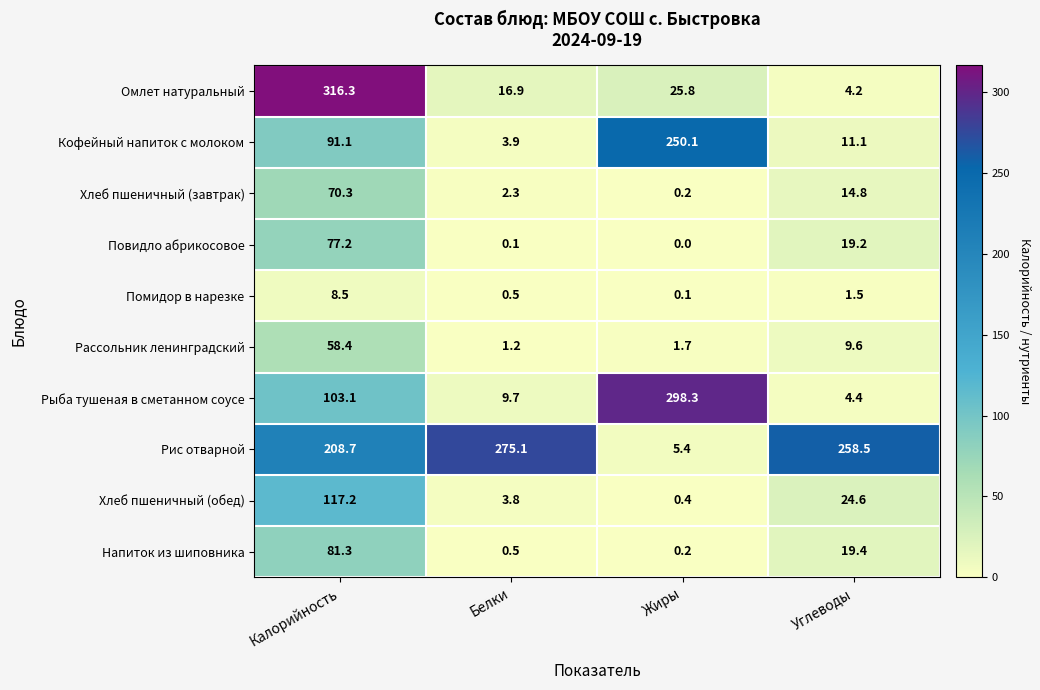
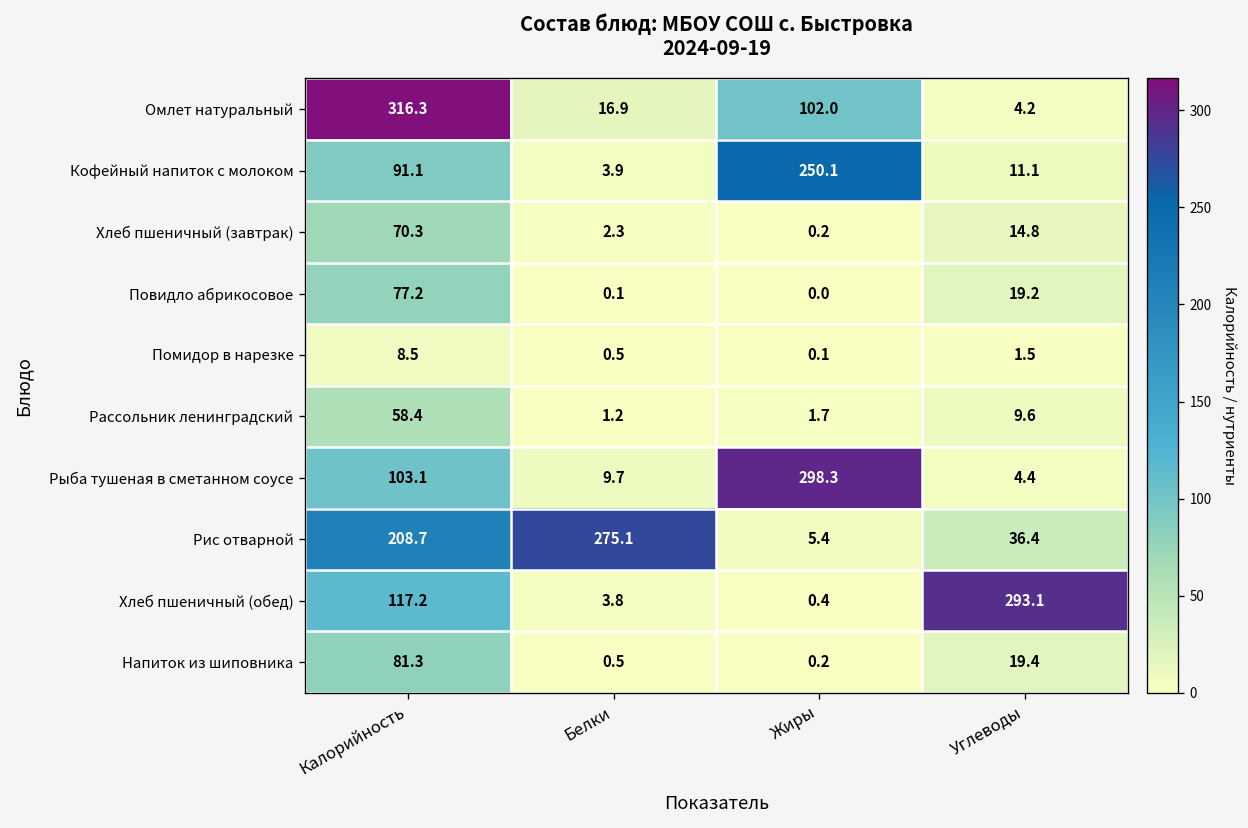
  {
    "Омлет натуральный": {
      "Калорийность": 316.3,
      "Белки": 16.9,
-     "Жиры": 25.8,
+     "Жиры": 102.0,
      "Углеводы": 4.2
    },
    "Кофейный напиток с молоком": {
      "Калорийность": 91.1,
      "Белки": 3.9,
      "Жиры": 250.1,
      "Углеводы": 11.1
    },
    "Хлеб пшеничный (завтрак)": {
      "Калорийность": 70.3,
      "Белки": 2.3,
      "Жиры": 0.2,
      "Углеводы": 14.8
    },
    "Повидло абрикосовое": {
      "Калорийность": 77.2,
      "Белки": 0.1,
      "Жиры": 0.0,
      "Углеводы": 19.2
    },
    "Помидор в нарезке": {
      "Калорийность": 8.5,
      "Белки": 0.5,
      "Жиры": 0.1,
      "Углеводы": 1.5
    },
    "Рассольник ленинградский": {
      "Калорийность": 58.4,
      "Белки": 1.2,
      "Жиры": 1.7,
      "Углеводы": 9.6
    },
    "Рыба тушеная в сметанном соусе": {
      "Калорийность": 103.1,
      "Белки": 9.7,
      "Жиры": 298.3,
      "Углеводы": 4.4
    },
    "Рис отварной": {
      "Калорийность": 208.7,
      "Белки": 275.1,
      "Жиры": 5.4,
-     "Углеводы": 258.5
+     "Углеводы": 36.4
    },
    "Хлеб пшеничный (обед)": {
      "Калорийность": 117.2,
      "Белки": 3.8,
      "Жиры": 0.4,
-     "Углеводы": 24.6
+     "Углеводы": 293.1
    },
    "Напиток из шиповника": {
      "Калорийность": 81.3,
      "Белки": 0.5,
      "Жиры": 0.2,
      "Углеводы": 19.4
    }
  }
